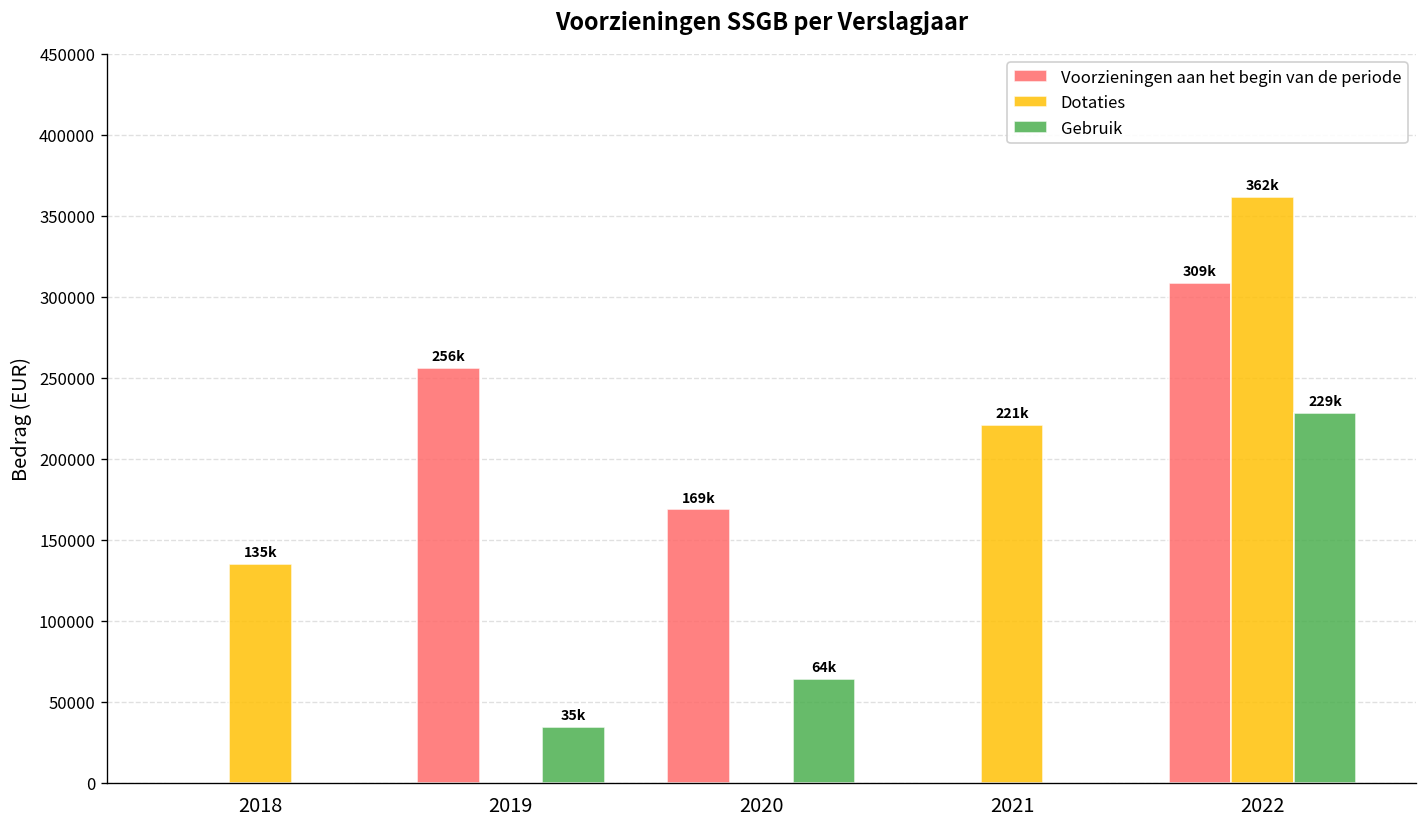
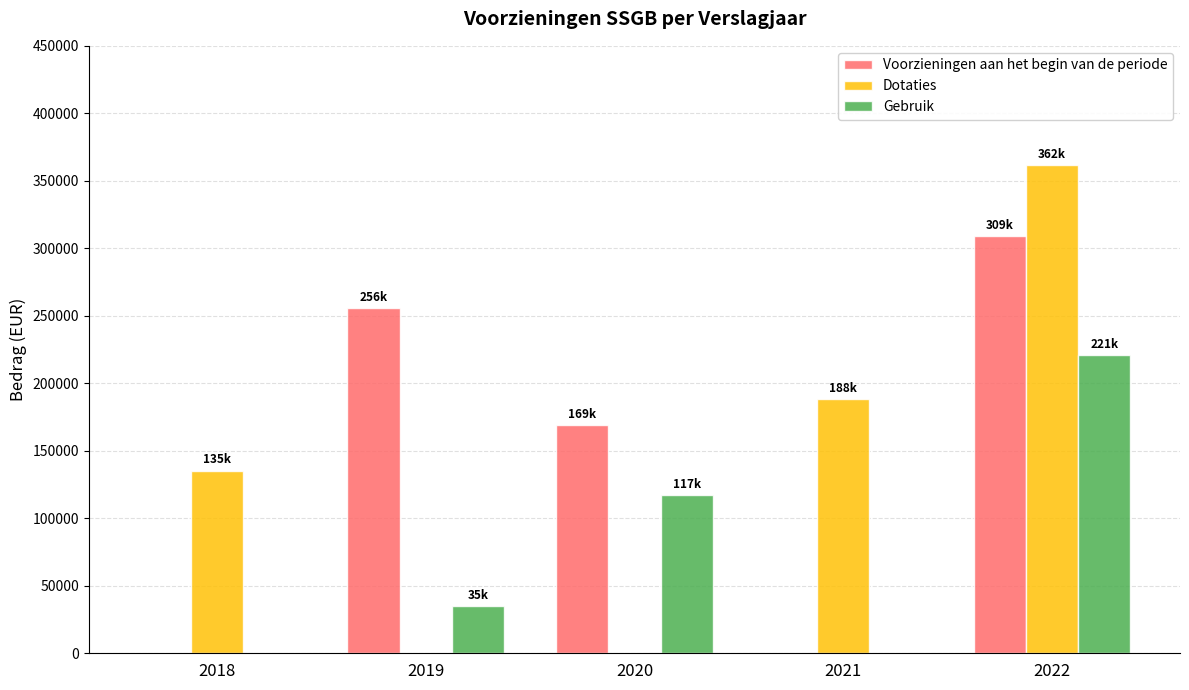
  {
    "Voorzieningen aan het begin van de periode": {
      "2019": "256k",
      "2020": "169k",
      "2022": "309k"
    },
    "Dotaties": {
      "2018": "135k",
-     "2021": "221k",
+     "2021": "188k",
      "2022": "362k"
    },
    "Gebruik": {
      "2019": "35k",
-     "2020": "64k",
-     "2022": "229k"
+     "2020": "117k",
+     "2022": "221k"
    }
  }
